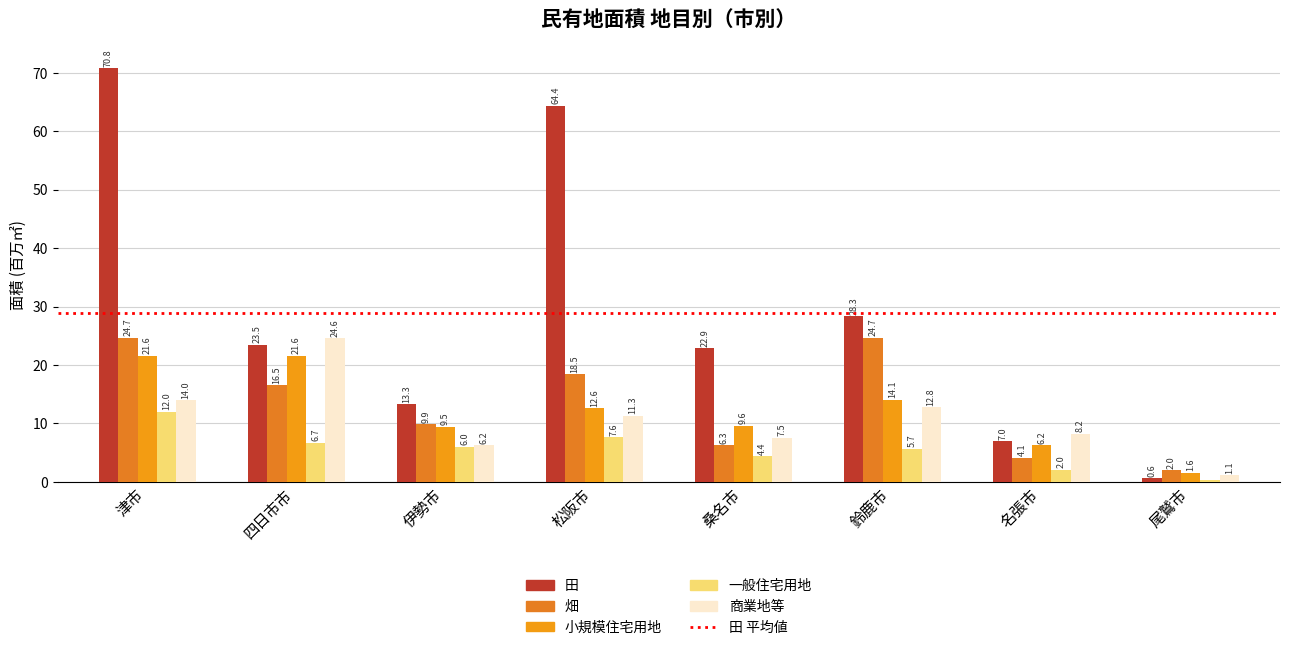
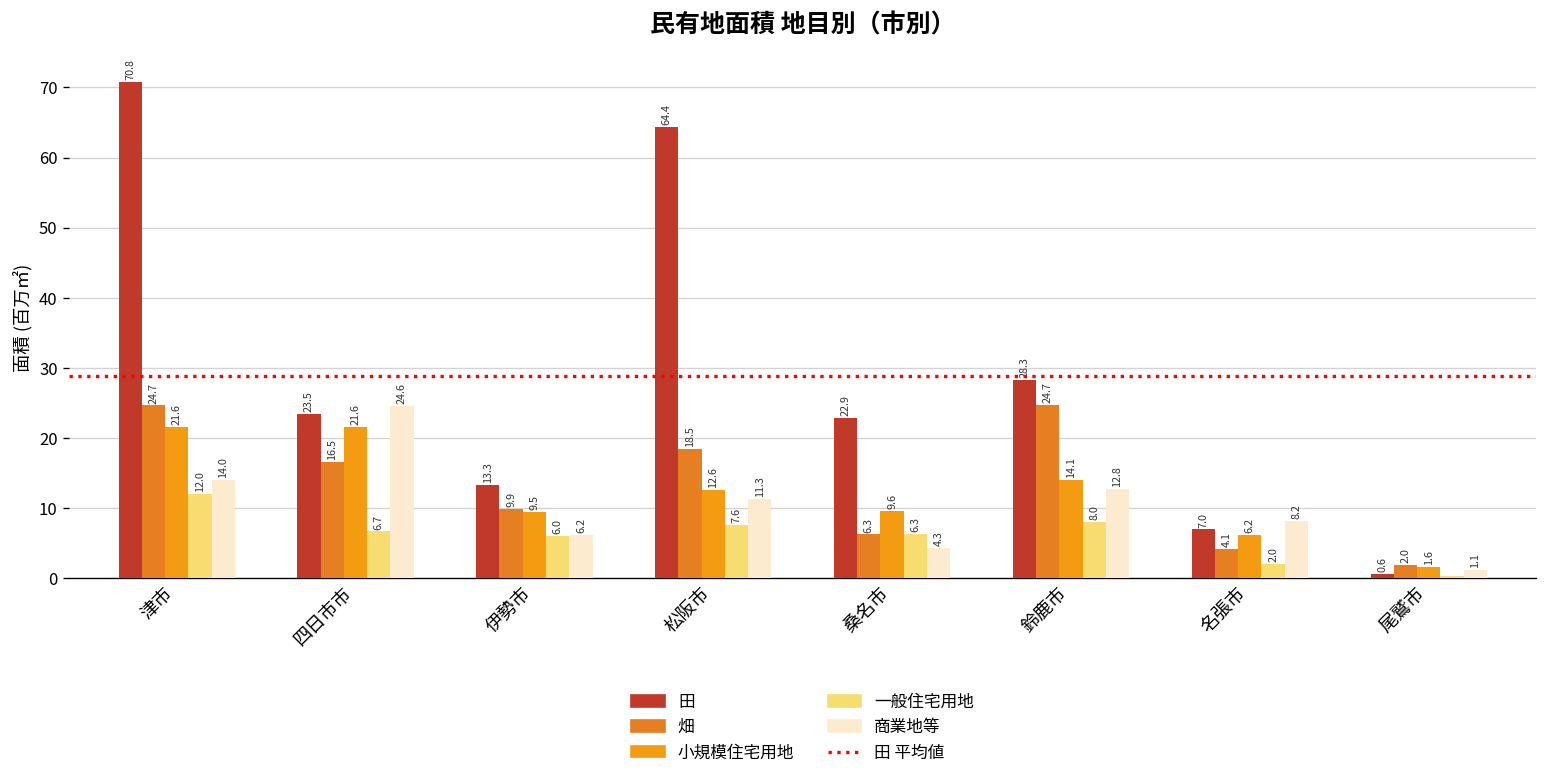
  {
    "田": {
      "津市": 70.8,
      "四日市市": 23.5,
      "伊勢市": 13.3,
      "松阪市": 64.4,
      "桑名市": 22.9,
      "鈴鹿市": 28.3,
      "名張市": 7.0,
      "尾鷲市": 0.6
    },
    "一般住宅用地": {
      "津市": 12.0,
      "四日市市": 6.7,
      "伊勢市": 6.0,
      "松阪市": 7.6,
-     "桑名市": 4.4,
-     "鈴鹿市": 5.7,
+     "桑名市": 6.3,
+     "鈴鹿市": 8.0,
      "名張市": 2.0
    },
    "商業地等": {
      "津市": 14.0,
      "四日市市": 24.6,
      "伊勢市": 6.2,
      "松阪市": 11.3,
-     "桑名市": 7.5,
+     "桑名市": 4.3,
      "鈴鹿市": 12.8,
      "名張市": 8.2,
      "尾鷲市": 1.1
    }
  }
